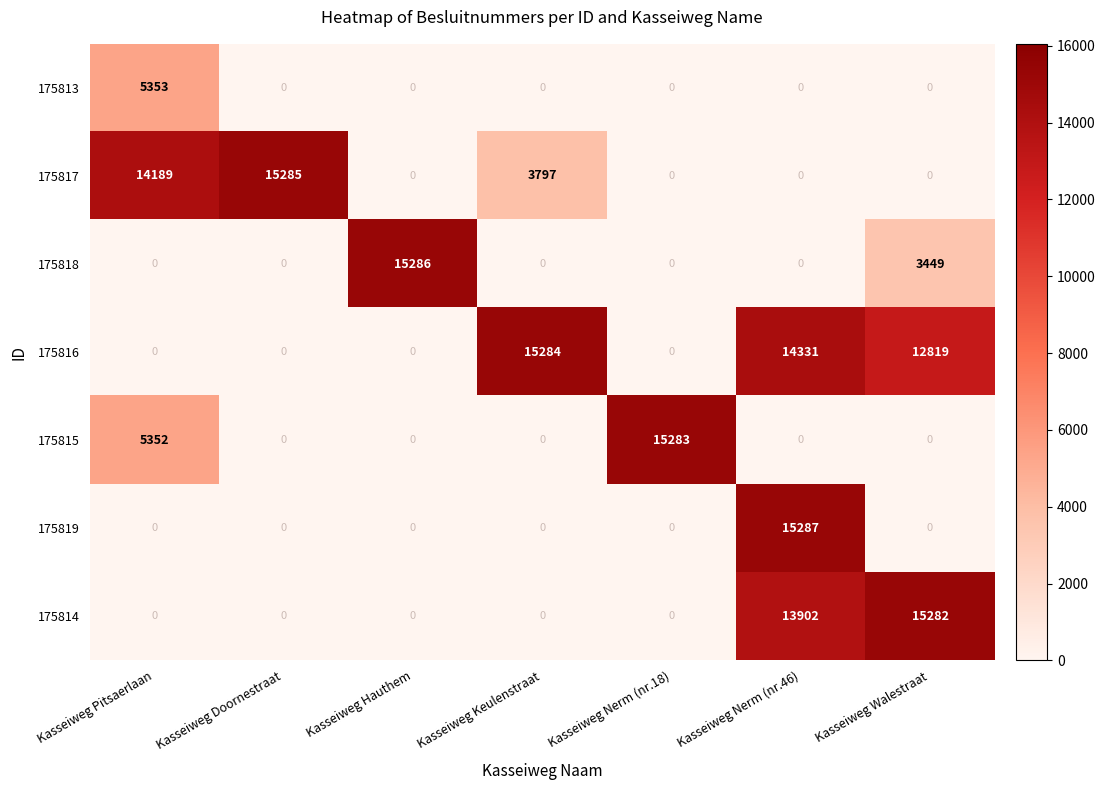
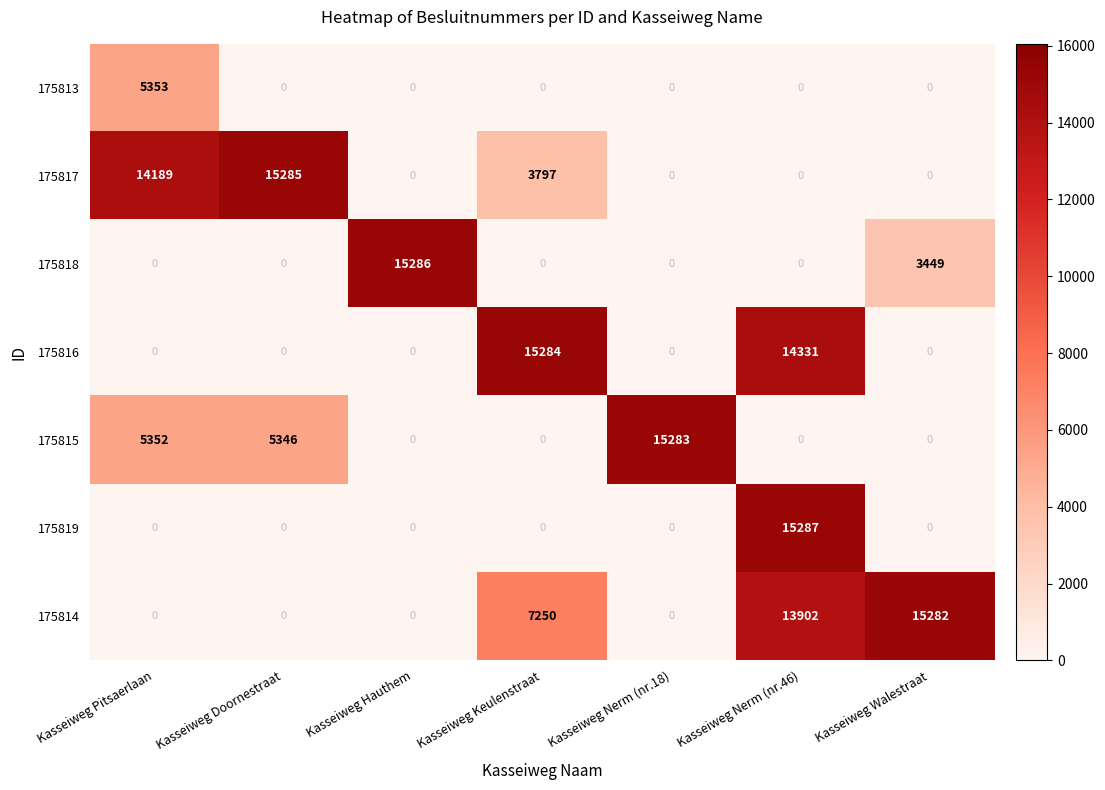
  {
    "175813": {
      "Kasseiweg Pitsaerlaan": 5353,
      "Kasseiweg Doornestraat": 0,
      "Kasseiweg Hauthem": 0,
      "Kasseiweg Keulenstraat": 0,
      "Kasseiweg Nerm (nr.18)": 0,
      "Kasseiweg Nerm (nr.46)": 0,
      "Kasseiweg Walestraat": 0
    },
    "175817": {
      "Kasseiweg Pitsaerlaan": 14189,
      "Kasseiweg Doornestraat": 15285,
      "Kasseiweg Hauthem": 0,
      "Kasseiweg Keulenstraat": 3797,
      "Kasseiweg Nerm (nr.18)": 0,
      "Kasseiweg Nerm (nr.46)": 0,
      "Kasseiweg Walestraat": 0
    },
    "175818": {
      "Kasseiweg Pitsaerlaan": 0,
      "Kasseiweg Doornestraat": 0,
      "Kasseiweg Hauthem": 15286,
      "Kasseiweg Keulenstraat": 0,
      "Kasseiweg Nerm (nr.18)": 0,
      "Kasseiweg Nerm (nr.46)": 0,
      "Kasseiweg Walestraat": 3449
    },
    "175816": {
      "Kasseiweg Pitsaerlaan": 0,
      "Kasseiweg Doornestraat": 0,
      "Kasseiweg Hauthem": 0,
      "Kasseiweg Keulenstraat": 15284,
      "Kasseiweg Nerm (nr.18)": 0,
      "Kasseiweg Nerm (nr.46)": 14331,
-     "Kasseiweg Walestraat": 12819
+     "Kasseiweg Walestraat": 0
    },
    "175815": {
      "Kasseiweg Pitsaerlaan": 5352,
-     "Kasseiweg Doornestraat": 0,
+     "Kasseiweg Doornestraat": 5346,
      "Kasseiweg Hauthem": 0,
      "Kasseiweg Keulenstraat": 0,
      "Kasseiweg Nerm (nr.18)": 15283,
      "Kasseiweg Nerm (nr.46)": 0,
      "Kasseiweg Walestraat": 0
    },
    "175819": {
      "Kasseiweg Pitsaerlaan": 0,
      "Kasseiweg Doornestraat": 0,
      "Kasseiweg Hauthem": 0,
      "Kasseiweg Keulenstraat": 0,
      "Kasseiweg Nerm (nr.18)": 0,
      "Kasseiweg Nerm (nr.46)": 15287,
      "Kasseiweg Walestraat": 0
    },
    "175814": {
      "Kasseiweg Pitsaerlaan": 0,
      "Kasseiweg Doornestraat": 0,
      "Kasseiweg Hauthem": 0,
-     "Kasseiweg Keulenstraat": 0,
+     "Kasseiweg Keulenstraat": 7250,
      "Kasseiweg Nerm (nr.18)": 0,
      "Kasseiweg Nerm (nr.46)": 13902,
      "Kasseiweg Walestraat": 15282
    }
  }
